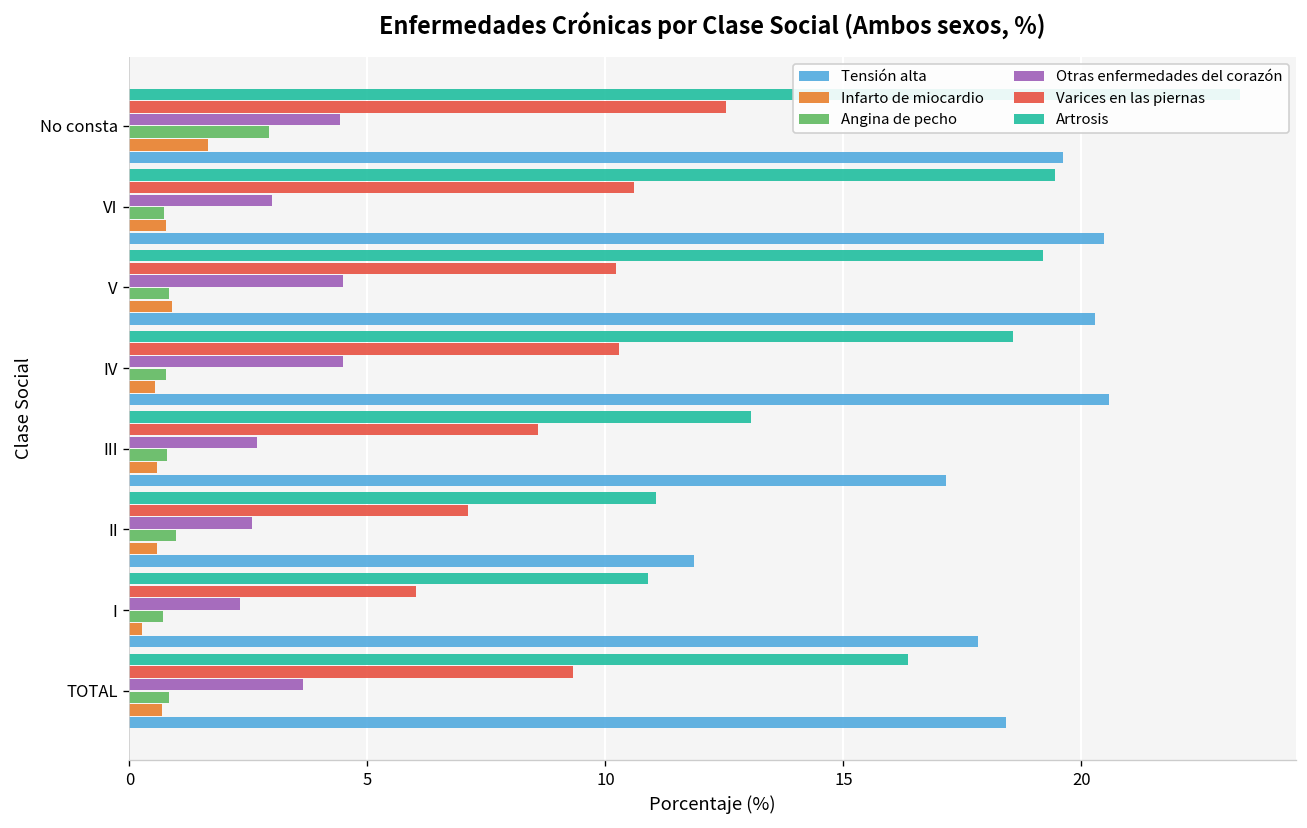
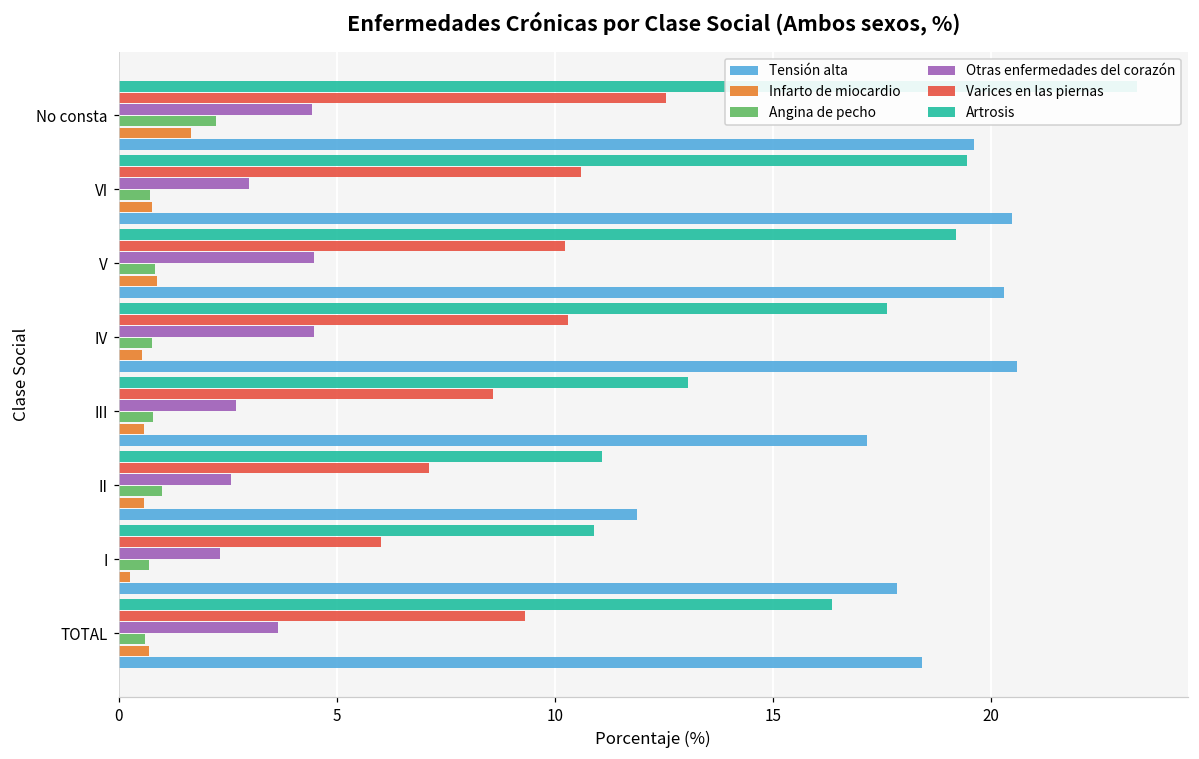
  {
    "Tensión alta": {
      "No consta": 19.6,
      "VI": 20.5,
      "V": 20.3,
      "IV": 20.6,
      "III": 17.2,
      "II": 11.9,
      "I": 17.8,
      "TOTAL": 18.4
    },
    "Angina de pecho": {
-     "No consta": 2.9,
+     "No consta": 2.2,
      "VI": 0.7,
      "V": 0.8,
      "IV": 0.8,
      "III": 0.8,
      "II": 1.0,
      "I": 0.7,
-     "TOTAL": 0.8
+     "TOTAL": 0.6
    },
    "Otras enfermedades del corazón": {
      "No consta": 4.4,
      "VI": 3.0,
      "V": 4.5,
      "IV": 4.5,
      "III": 2.7,
      "II": 2.6,
      "I": 2.3,
      "TOTAL": 3.7
    },
    "Artrosis": {
      "VI": 19.4,
      "V": 19.2,
-     "IV": 18.6,
+     "IV": 17.6,
      "III": 13.1,
      "II": 11.1,
      "I": 10.9,
      "TOTAL": 16.4
    }
  }
